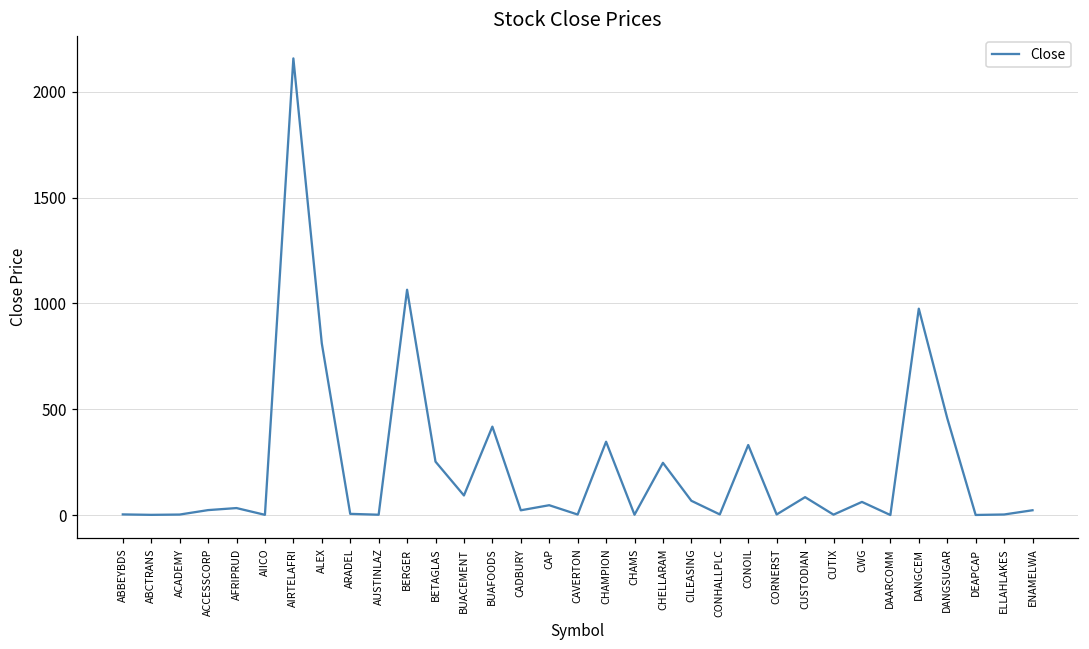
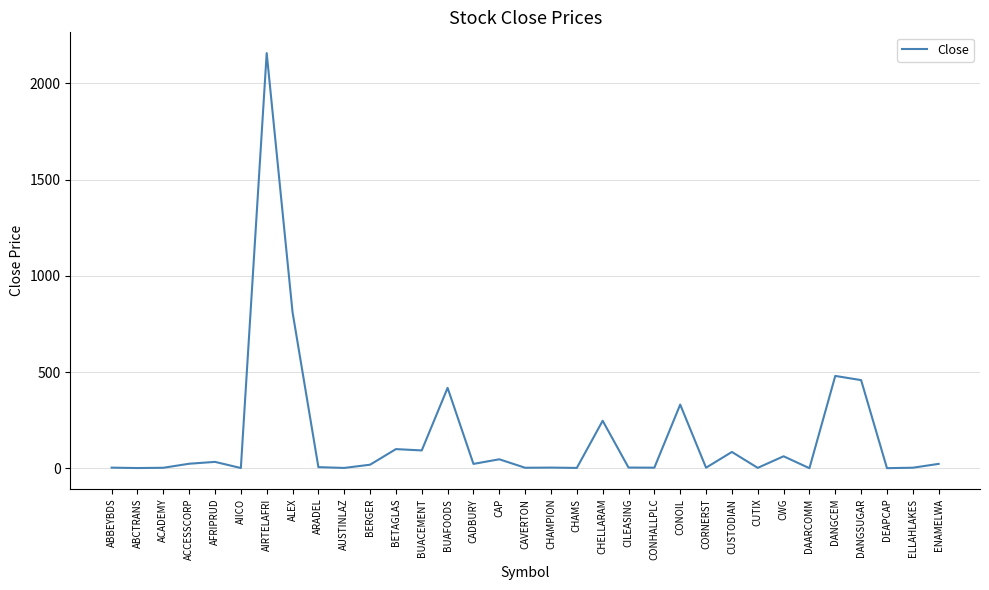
  {
    "ABBEYBDS": 0,
    "ABCTRANS": 0,
    "ACADEMY": 0,
    "ACCESSCORP": 20,
    "AFRIPRUD": 30,
    "AIICO": 0,
    "AIRTELAFRI": 2160,
    "ALEX": 810,
    "ARADEL": 10,
    "AUSTINLAZ": 0,
-   "BERGER": 1060,
-   "BETAGLAS": 250,
+   "BERGER": 20,
+   "BETAGLAS": 100,
    "BUACEMENT": 90,
    "BUAFOODS": 420,
    "CADBURY": 20,
    "CAP": 50,
    "CAVERTON": 0,
-   "CHAMPION": 350,
+   "CHAMPION": 0,
    "CHAMS": 0,
    "CHELLARAM": 250,
-   "CILEASING": 70,
+   "CILEASING": 0,
    "CONHALLPLC": 0,
    "CONOIL": 330,
    "CORNERST": 0,
    "CUSTODIAN": 90,
    "CUTIX": 0,
    "CWG": 60,
    "DAARCOMM": 0,
-   "DANGCEM": 980,
+   "DANGCEM": 480,
    "DANGSUGAR": 460,
    "DEAPCAP": 0,
    "ELLAHLAKES": 0,
    "ENAMELWA": 20
  }
